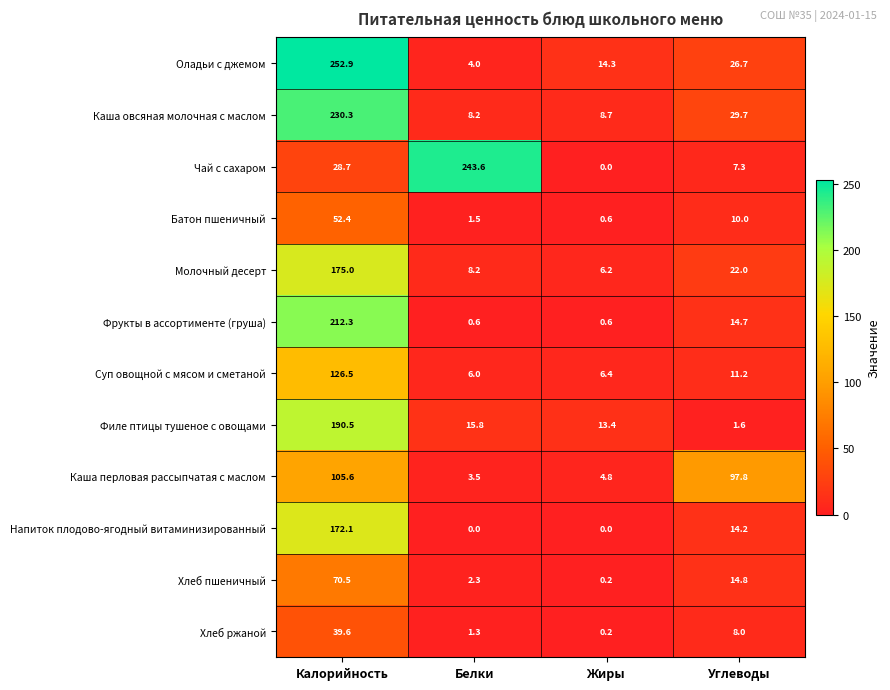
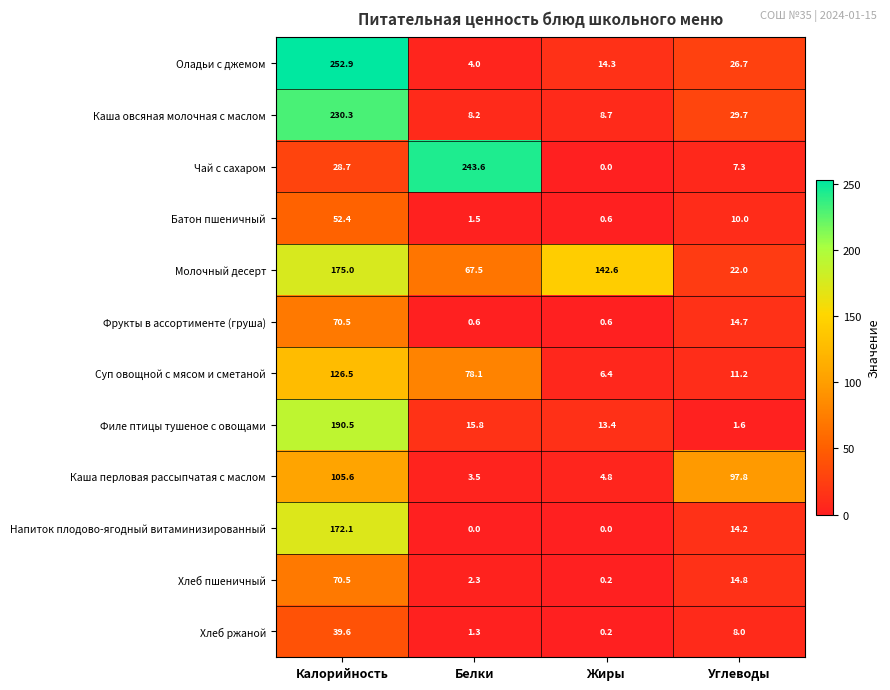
  {
    "Оладьи с джемом": {
      "Калорийность": 252.9,
      "Белки": 4.0,
      "Жиры": 14.3,
      "Углеводы": 26.7
    },
    "Каша овсяная молочная с маслом": {
      "Калорийность": 230.3,
      "Белки": 8.2,
      "Жиры": 8.7,
      "Углеводы": 29.7
    },
    "Чай с сахаром": {
      "Калорийность": 28.7,
      "Белки": 243.6,
      "Жиры": 0.0,
      "Углеводы": 7.3
    },
    "Батон пшеничный": {
      "Калорийность": 52.4,
      "Белки": 1.5,
      "Жиры": 0.6,
      "Углеводы": 10.0
    },
    "Молочный десерт": {
      "Калорийность": 175.0,
-     "Белки": 8.2,
-     "Жиры": 6.2,
+     "Белки": 67.5,
+     "Жиры": 142.6,
      "Углеводы": 22.0
    },
    "Фрукты в ассортименте (груша)": {
-     "Калорийность": 212.3,
+     "Калорийность": 70.5,
      "Белки": 0.6,
      "Жиры": 0.6,
      "Углеводы": 14.7
    },
    "Суп овощной с мясом и сметаной": {
      "Калорийность": 126.5,
-     "Белки": 6.0,
+     "Белки": 78.1,
      "Жиры": 6.4,
      "Углеводы": 11.2
    },
    "Филе птицы тушеное с овощами": {
      "Калорийность": 190.5,
      "Белки": 15.8,
      "Жиры": 13.4,
      "Углеводы": 1.6
    },
    "Каша перловая рассыпчатая с маслом": {
      "Калорийность": 105.6,
      "Белки": 3.5,
      "Жиры": 4.8,
      "Углеводы": 97.8
    },
    "Напиток плодово-ягодный витаминизированный": {
      "Калорийность": 172.1,
      "Белки": 0.0,
      "Жиры": 0.0,
      "Углеводы": 14.2
    },
    "Хлеб пшеничный": {
      "Калорийность": 70.5,
      "Белки": 2.3,
      "Жиры": 0.2,
      "Углеводы": 14.8
    },
    "Хлеб ржаной": {
      "Калорийность": 39.6,
      "Белки": 1.3,
      "Жиры": 0.2,
      "Углеводы": 8.0
    }
  }
